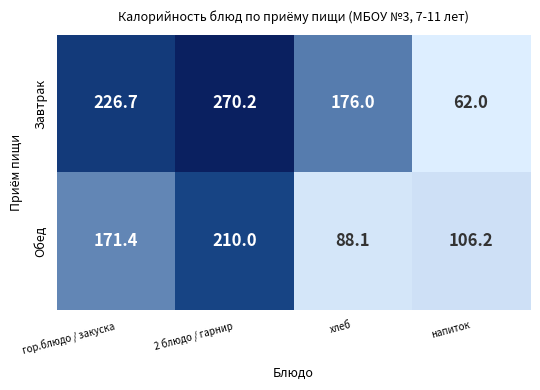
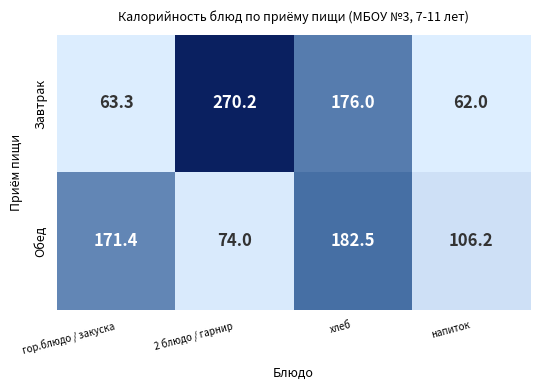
  {
    "Завтрак": {
-     "гор.блюдо / закуска": 226.7,
+     "гор.блюдо / закуска": 63.3,
      "2 блюдо / гарнир": 270.2,
      "хлеб": 176.0,
      "напиток": 62.0
    },
    "Обед": {
      "гор.блюдо / закуска": 171.4,
-     "2 блюдо / гарнир": 210.0,
-     "хлеб": 88.1,
+     "2 блюдо / гарнир": 74.0,
+     "хлеб": 182.5,
      "напиток": 106.2
    }
  }
